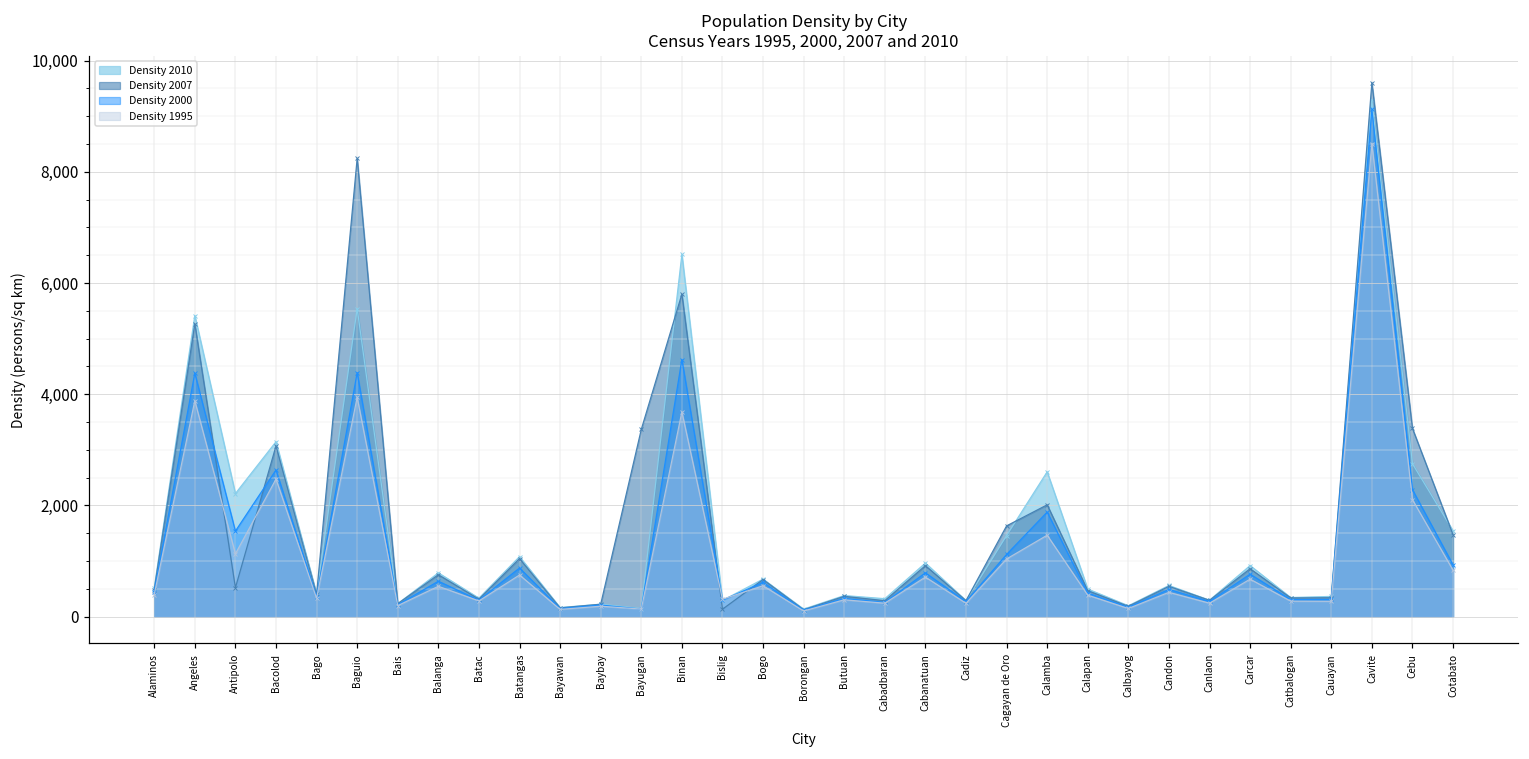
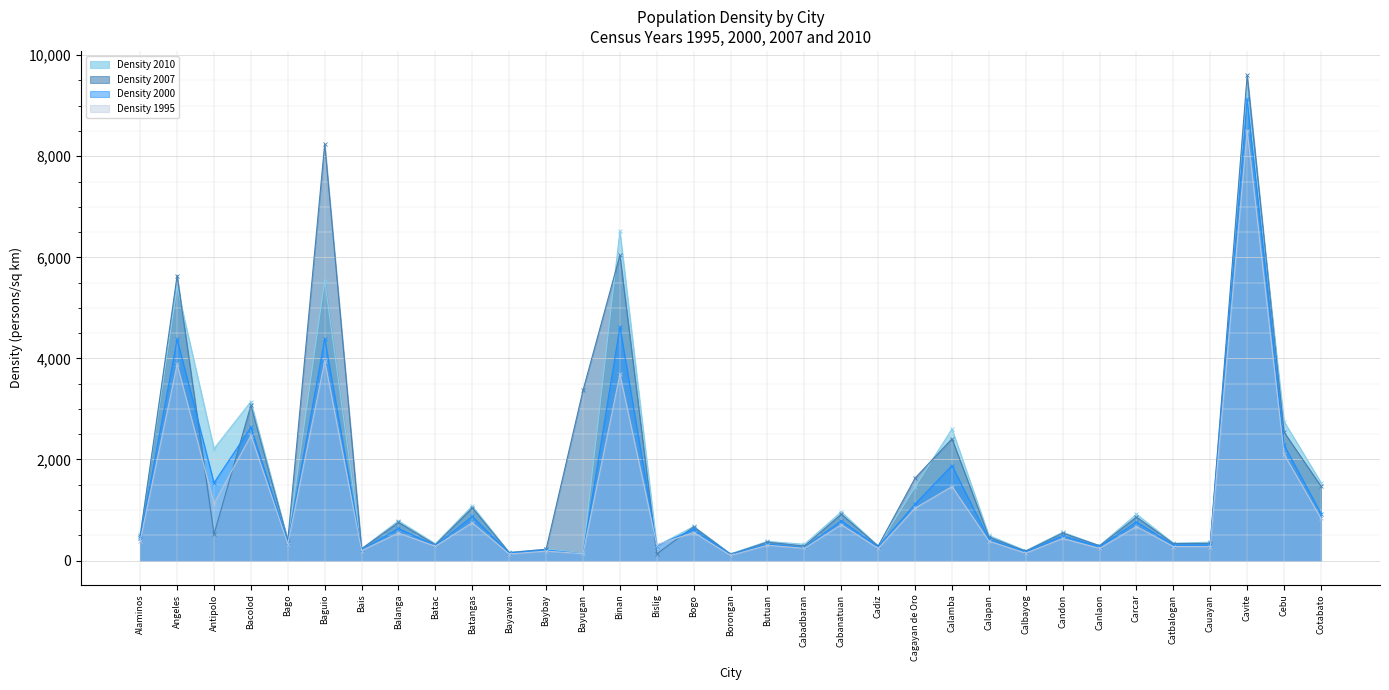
  {
    "Density 2007": {
-     "Angeles": "5,300",
+     "Angeles": "5,600",
      "Antipolo": "500",
      "Bacolod": "3,100",
      "Baguio": "8,200",
      "Bayugan": "3,400",
-     "Binan": "5,800",
+     "Binan": "6,000",
      "Bislig": "100",
      "Cagayan de Oro": "1,600",
-     "Calamba": "2,000",
+     "Calamba": "2,400",
      "Carcar": "900",
      "Cavite": "9,600",
-     "Cebu": "3,400",
+     "Cebu": "2,500",
      "Cotabato": "1,500"
    }
  }
